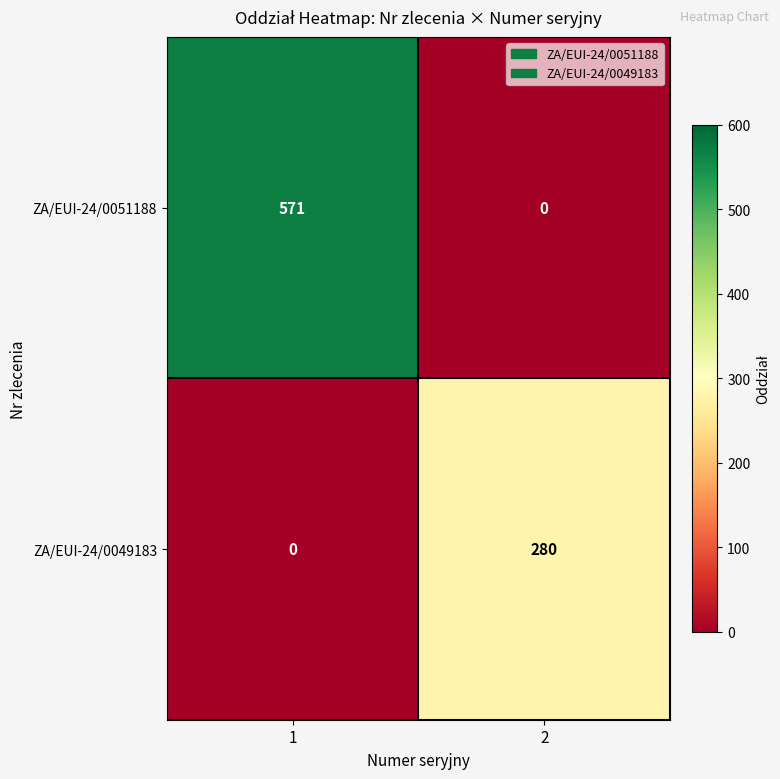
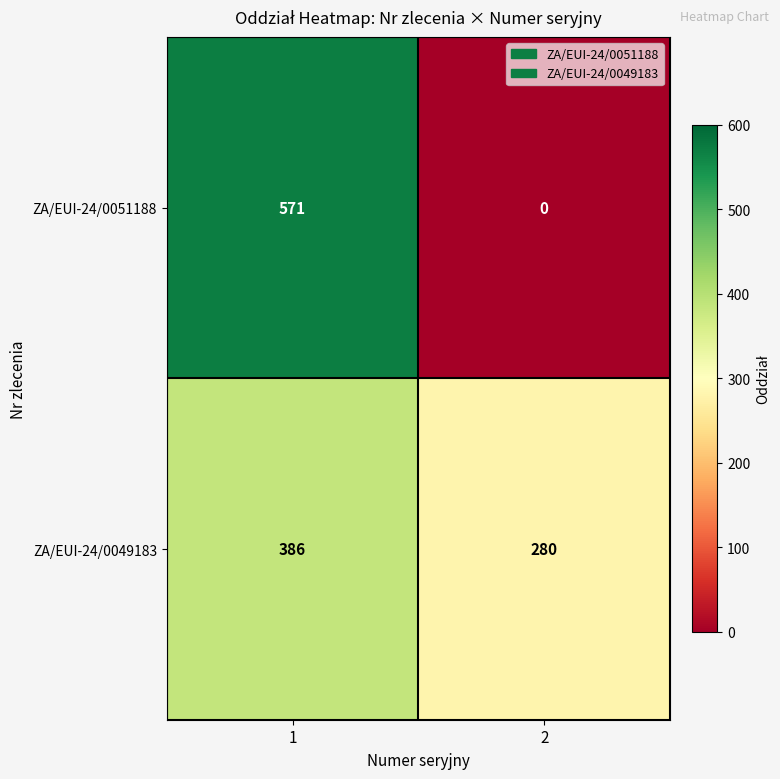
  {
    "ZA/EUI-24/0051188": {
      "1": 571,
      "2": 0
    },
    "ZA/EUI-24/0049183": {
-     "1": 0,
+     "1": 386,
      "2": 280
    }
  }
